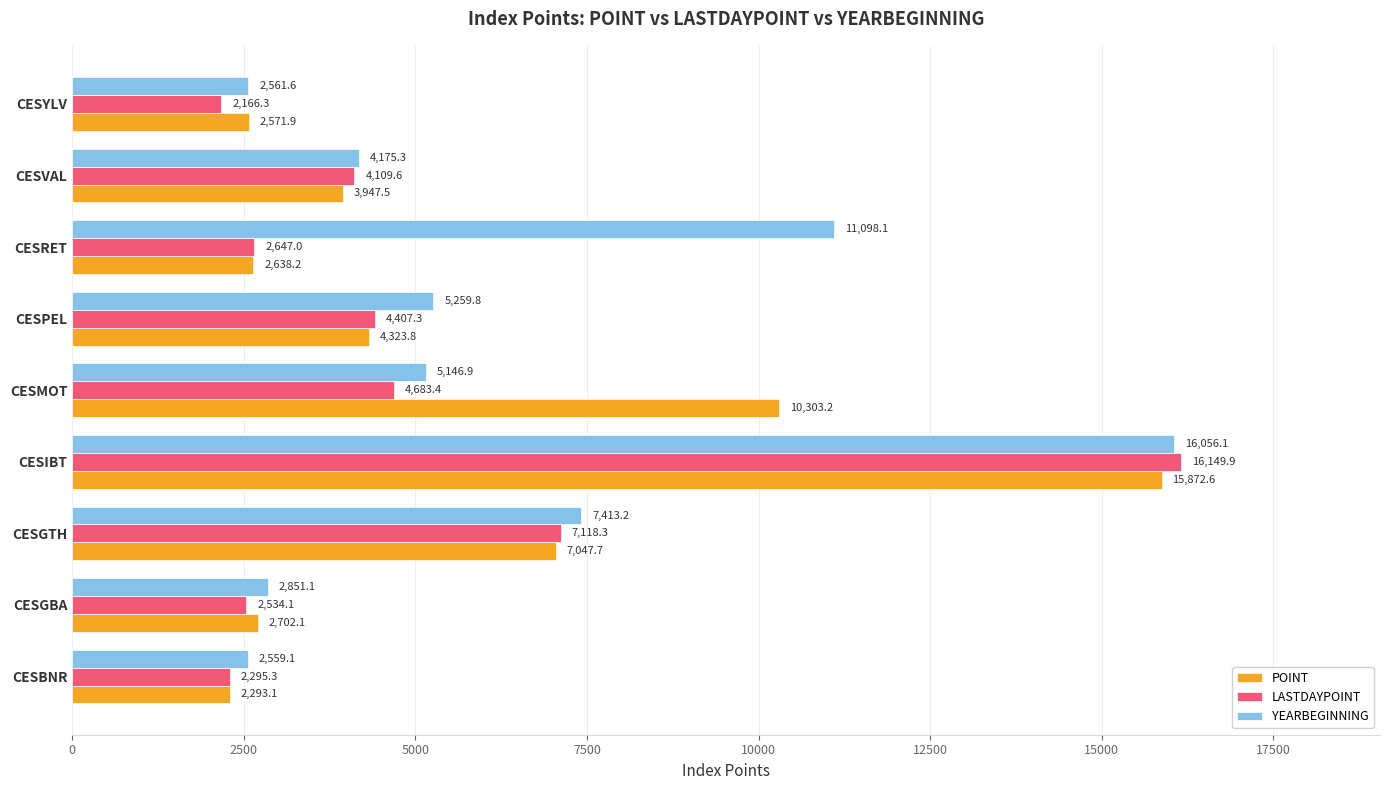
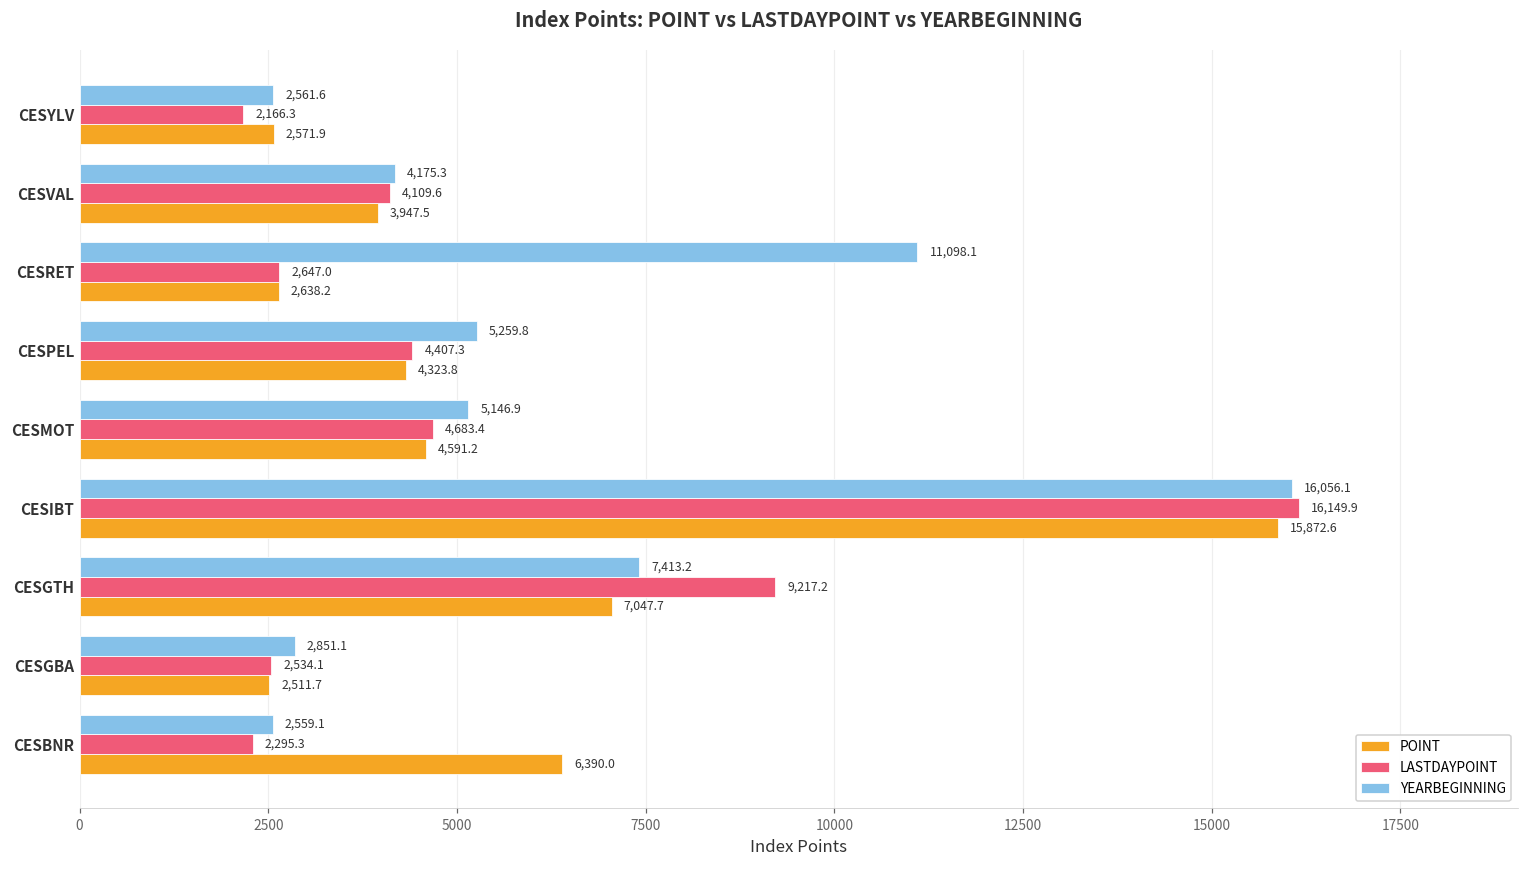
  {
    "POINT": {
      "CESYLV": "2,571.9",
      "CESVAL": "3,947.5",
      "CESRET": "2,638.2",
      "CESPEL": "4,323.8",
-     "CESMOT": "10,303.2",
+     "CESMOT": "4,591.2",
      "CESIBT": "15,872.6",
      "CESGTH": "7,047.7",
-     "CESGBA": "2,702.1",
-     "CESBNR": "2,293.1"
+     "CESGBA": "2,511.7",
+     "CESBNR": "6,390.0"
    },
    "LASTDAYPOINT": {
      "CESYLV": "2,166.3",
      "CESVAL": "4,109.6",
      "CESRET": "2,647.0",
      "CESPEL": "4,407.3",
      "CESMOT": "4,683.4",
      "CESIBT": "16,149.9",
-     "CESGTH": "7,118.3",
+     "CESGTH": "9,217.2",
      "CESGBA": "2,534.1",
      "CESBNR": "2,295.3"
    },
    "YEARBEGINNING": {
      "CESYLV": "2,561.6",
      "CESVAL": "4,175.3",
      "CESRET": "11,098.1",
      "CESPEL": "5,259.8",
      "CESMOT": "5,146.9",
      "CESIBT": "16,056.1",
      "CESGTH": "7,413.2",
      "CESGBA": "2,851.1",
      "CESBNR": "2,559.1"
    }
  }
